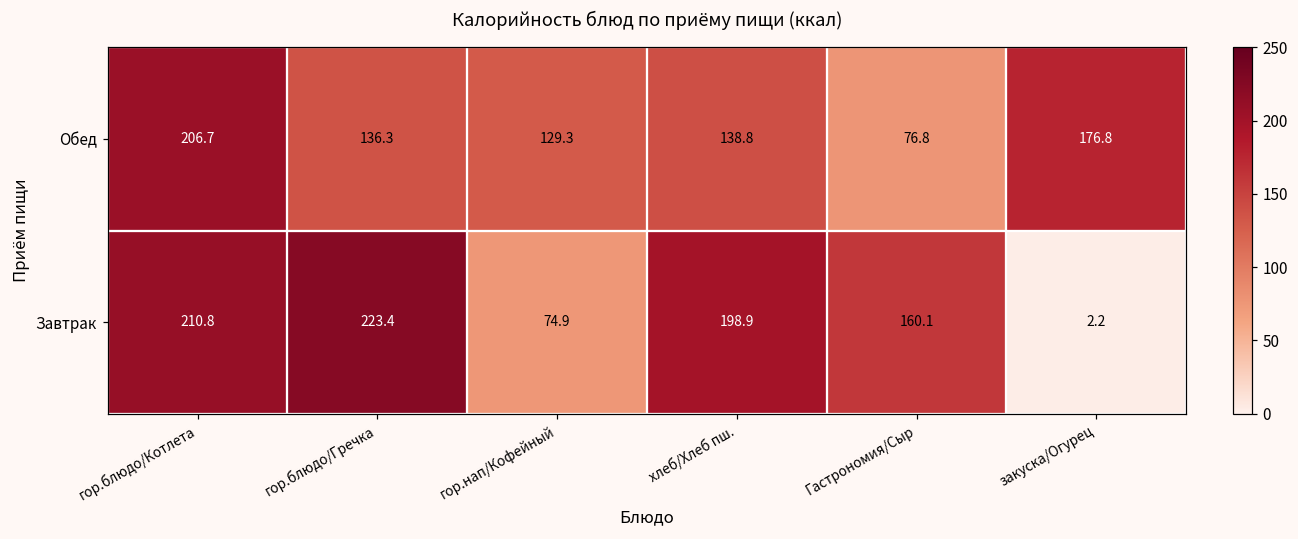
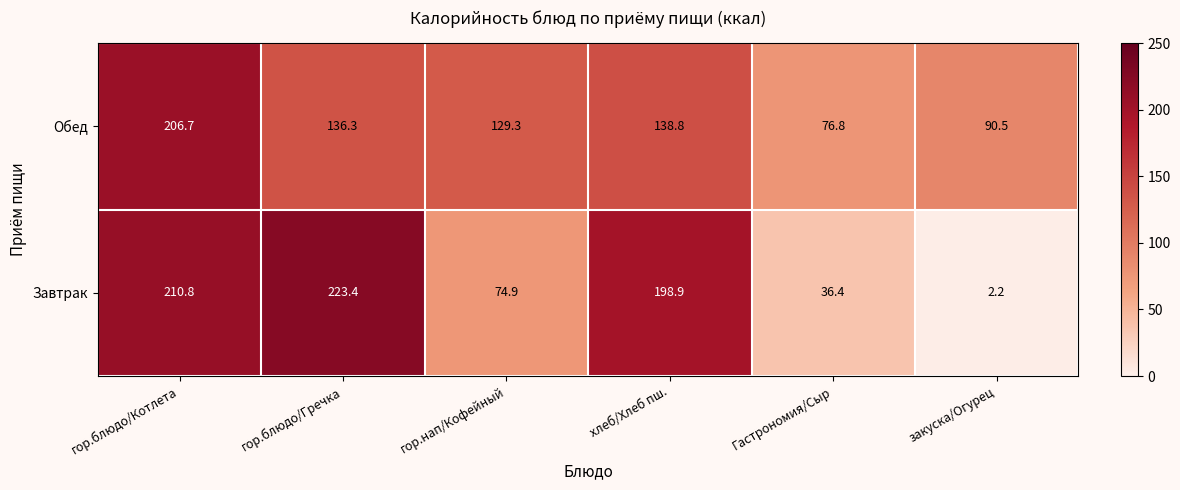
  {
    "Обед": {
      "гор.блюдо/Котлета": 206.7,
      "гор.блюдо/Гречка": 136.3,
      "гор.нап/Кофейный": 129.3,
      "хлеб/Хлеб пш.": 138.8,
      "Гастрономия/Сыр": 76.8,
-     "закуска/Огурец": 176.8
+     "закуска/Огурец": 90.5
    },
    "Завтрак": {
      "гор.блюдо/Котлета": 210.8,
      "гор.блюдо/Гречка": 223.4,
      "гор.нап/Кофейный": 74.9,
      "хлеб/Хлеб пш.": 198.9,
-     "Гастрономия/Сыр": 160.1,
+     "Гастрономия/Сыр": 36.4,
      "закуска/Огурец": 2.2
    }
  }
